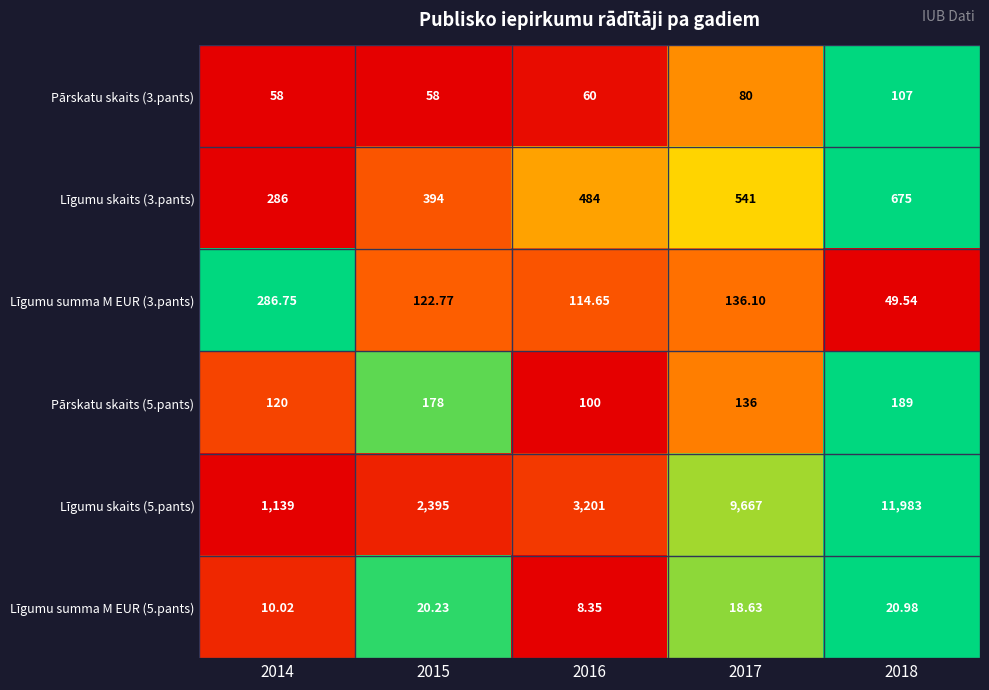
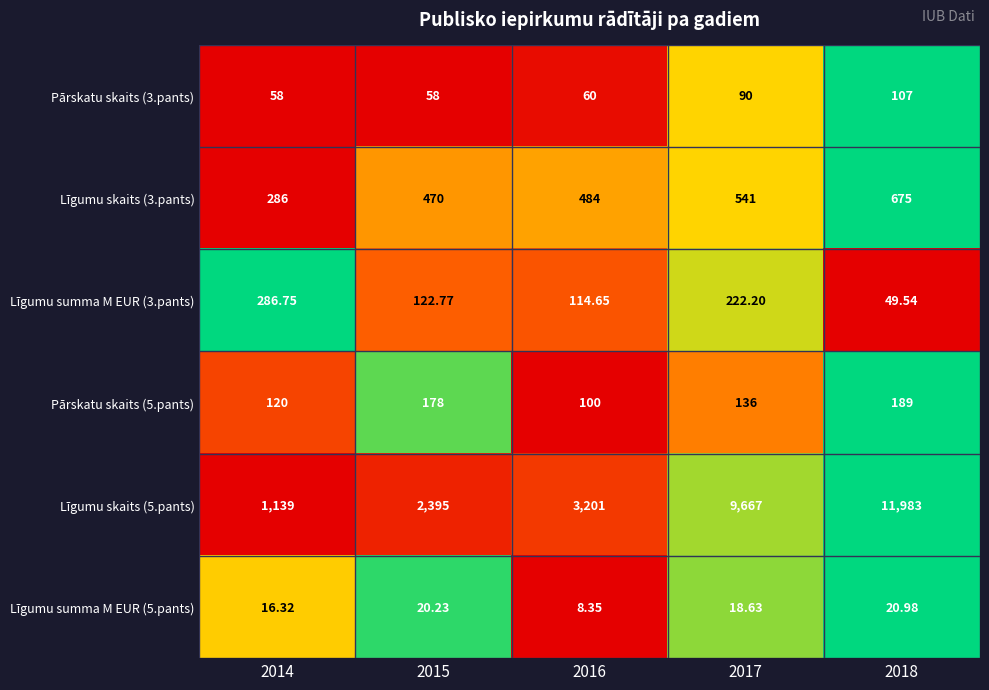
  {
    "Pārskatu skaits (3.pants)": {
      "2014": "58",
      "2015": "58",
      "2016": "60",
-     "2017": "80",
+     "2017": "90",
      "2018": "107"
    },
    "Līgumu skaits (3.pants)": {
      "2014": "286",
-     "2015": "394",
+     "2015": "470",
      "2016": "484",
      "2017": "541",
      "2018": "675"
    },
    "Līgumu summa M EUR (3.pants)": {
      "2014": "286.75",
      "2015": "122.77",
      "2016": "114.65",
-     "2017": "136.10",
+     "2017": "222.20",
      "2018": "49.54"
    },
    "Pārskatu skaits (5.pants)": {
      "2014": "120",
      "2015": "178",
      "2016": "100",
      "2017": "136",
      "2018": "189"
    },
    "Līgumu skaits (5.pants)": {
      "2014": "1,139",
      "2015": "2,395",
      "2016": "3,201",
      "2017": "9,667",
      "2018": "11,983"
    },
    "Līgumu summa M EUR (5.pants)": {
-     "2014": "10.02",
+     "2014": "16.32",
      "2015": "20.23",
      "2016": "8.35",
      "2017": "18.63",
      "2018": "20.98"
    }
  }
